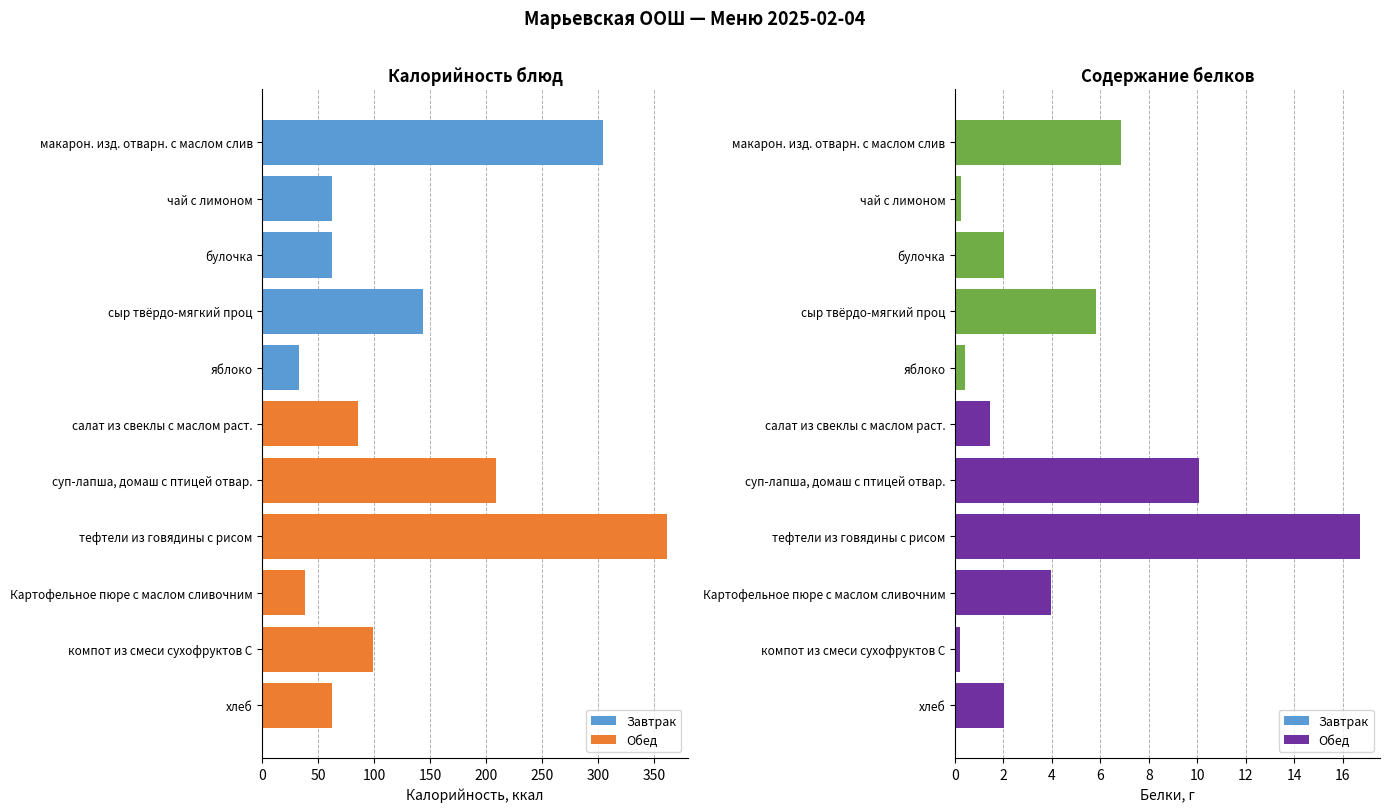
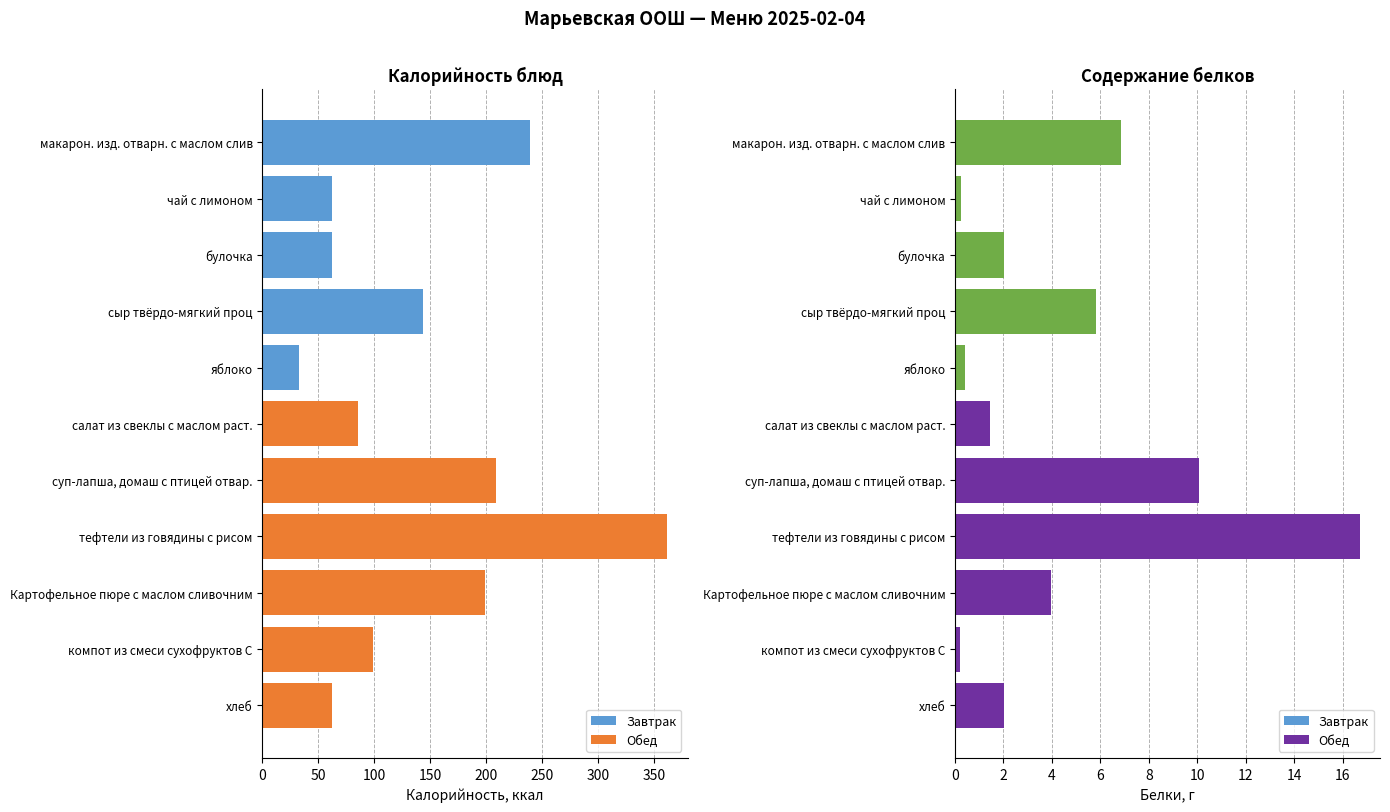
  {
    "Калорийность блюд": {
-     "макарон. изд. отварн. с маслом слив": 304,
+     "макарон. изд. отварн. с маслом слив": 239,
      "чай с лимоном": 62,
      "булочка": 63,
      "сыр твёрдо-мягкий проц": 143,
      "яблоко": 33,
      "салат из свеклы с маслом раст.": 86,
      "суп-лапша, домаш с птицей отвар.": 208,
      "тефтели из говядины с рисом": 362,
-     "Картофельное пюре с маслом сливочним": 38,
+     "Картофельное пюре с маслом сливочним": 199,
      "компот из смеси сухофруктов С": 99,
      "хлеб": 63
    },
    "Содержание белков": {
      "макарон. изд. отварн. с маслом слив": 6.8,
      "чай с лимоном": 0.3,
      "булочка": 2.0,
      "сыр твёрдо-мягкий проц": 5.8,
      "яблоко": 0.4,
      "салат из свеклы с маслом раст.": 1.4,
      "суп-лапша, домаш с птицей отвар.": 10.1,
      "тефтели из говядины с рисом": 16.7,
      "Картофельное пюре с маслом сливочним": 4.0,
      "компот из смеси сухофруктов С": 0.2,
      "хлеб": 2.0
    }
  }
